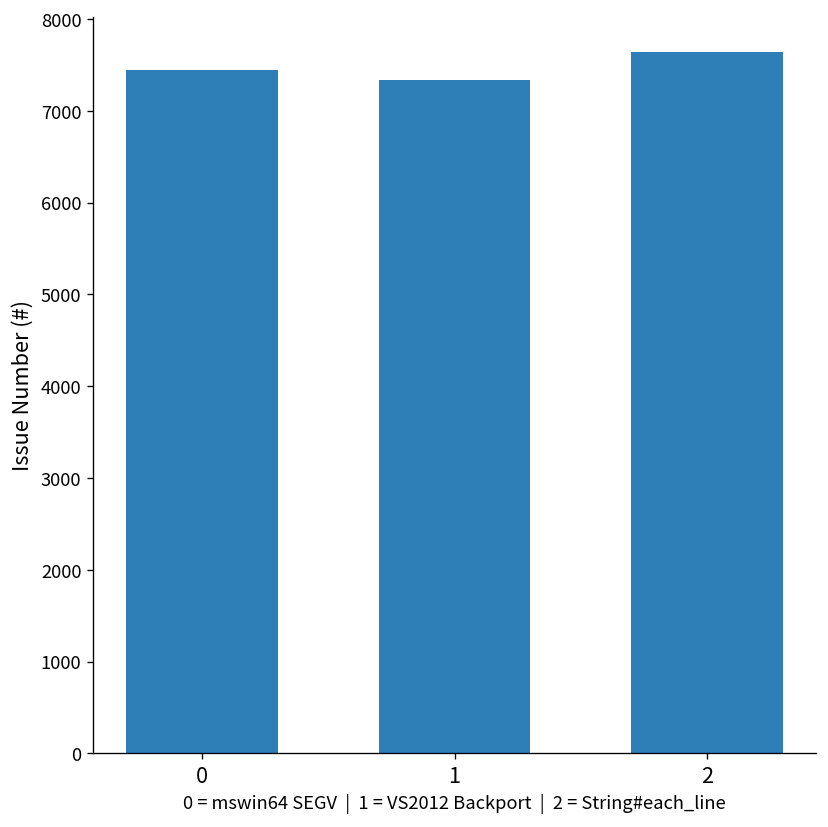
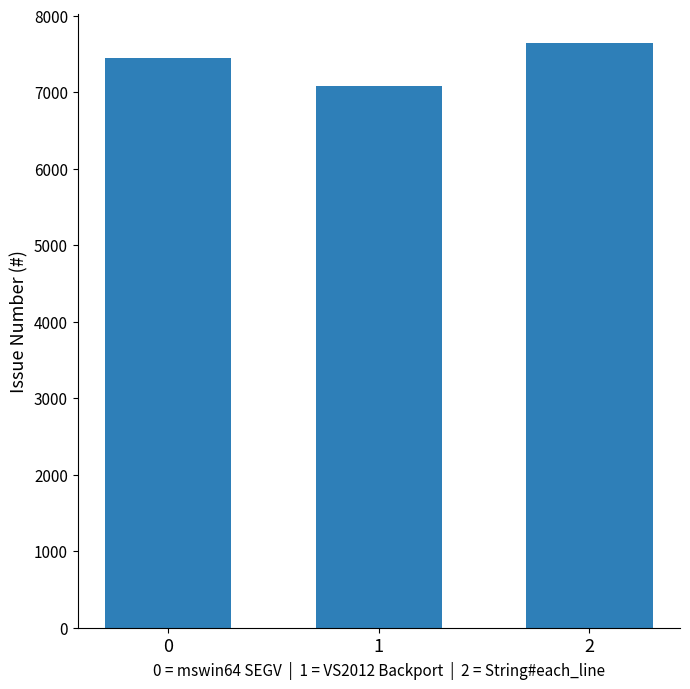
  {
    "0": 7400,
-   "1": 7300,
+   "1": 7100,
    "2": 7600
  }
